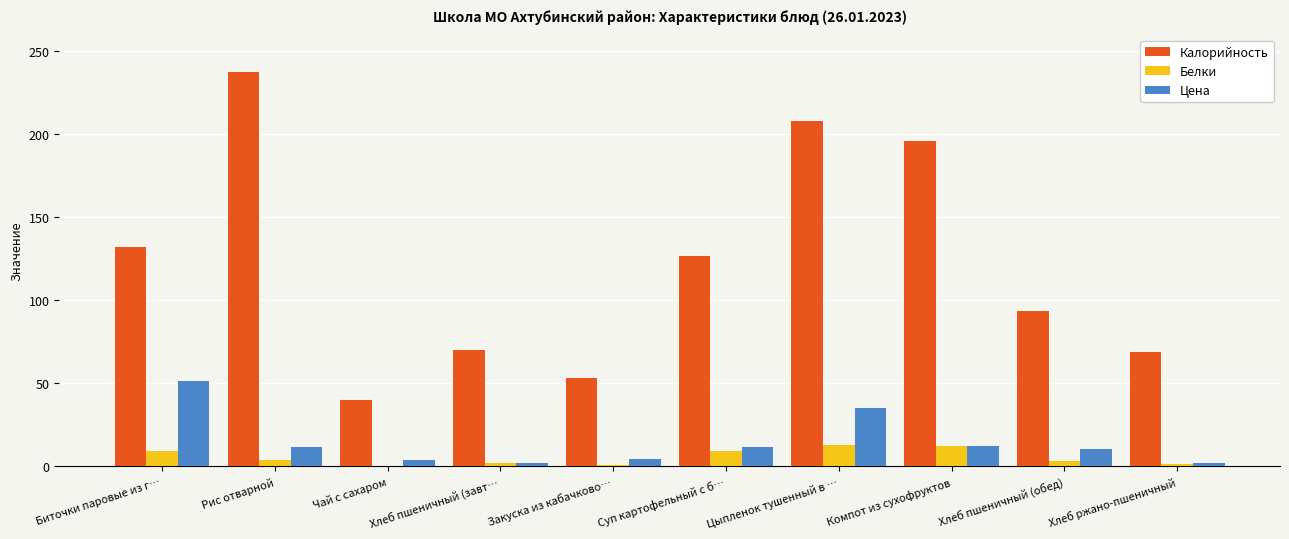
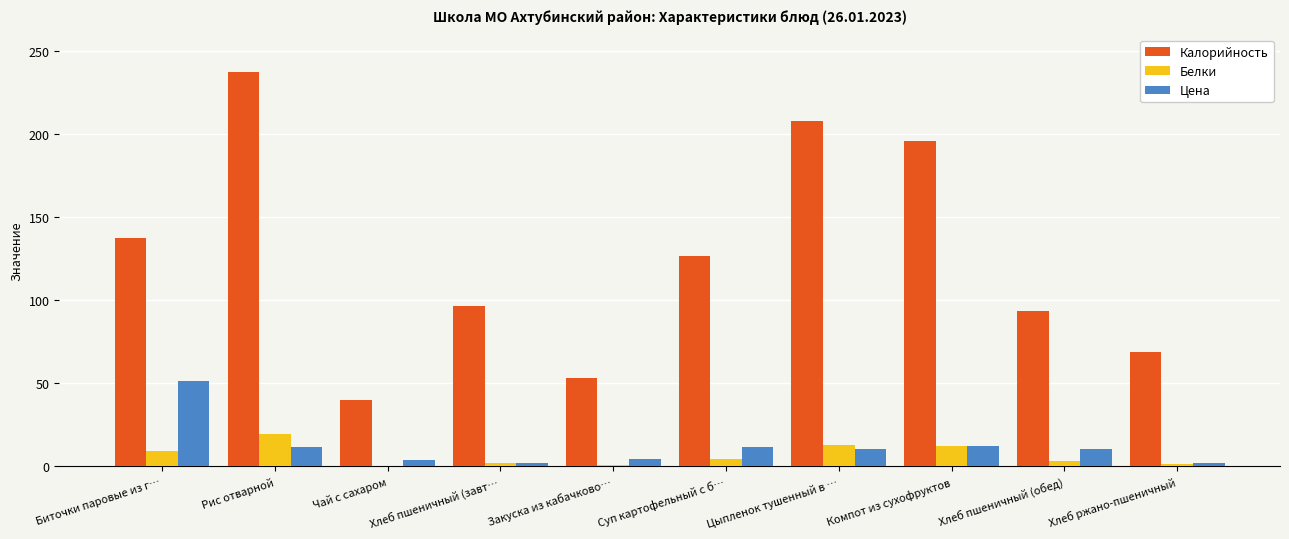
  {
    "Калорийность": {
-     "Биточки паровые из г…": 132,
+     "Биточки паровые из г…": 138,
      "Рис отварной": 238,
      "Чай с сахаром": 40,
-     "Хлеб пшеничный (завт…": 70,
+     "Хлеб пшеничный (завт…": 97,
      "Закуска из кабачково…": 53,
      "Суп картофельный с б…": 127,
      "Цыпленок тушенный в …": 208,
      "Компот из сухофруктов": 196,
      "Хлеб пшеничный (обед)": 94,
      "Хлеб ржано-пшеничный": 69
    },
    "Белки": {
      "Биточки паровые из г…": 9,
-     "Рис отварной": 4,
+     "Рис отварной": 20,
      "Чай с сахаром": 0,
      "Хлеб пшеничный (завт…": 2,
-     "Суп картофельный с б…": 10,
+     "Суп картофельный с б…": 4,
      "Цыпленок тушенный в …": 13,
      "Компот из сухофруктов": 13,
      "Хлеб пшеничный (обед)": 3,
      "Хлеб ржано-пшеничный": 2
    },
    "Цена": {
      "Биточки паровые из г…": 51,
      "Рис отварной": 12,
      "Чай с сахаром": 4,
      "Хлеб пшеничный (завт…": 2,
      "Закуска из кабачково…": 5,
      "Суп картофельный с б…": 12,
-     "Цыпленок тушенный в …": 35,
+     "Цыпленок тушенный в …": 11,
      "Компот из сухофруктов": 12,
      "Хлеб пшеничный (обед)": 10,
      "Хлеб ржано-пшеничный": 2
    }
  }
